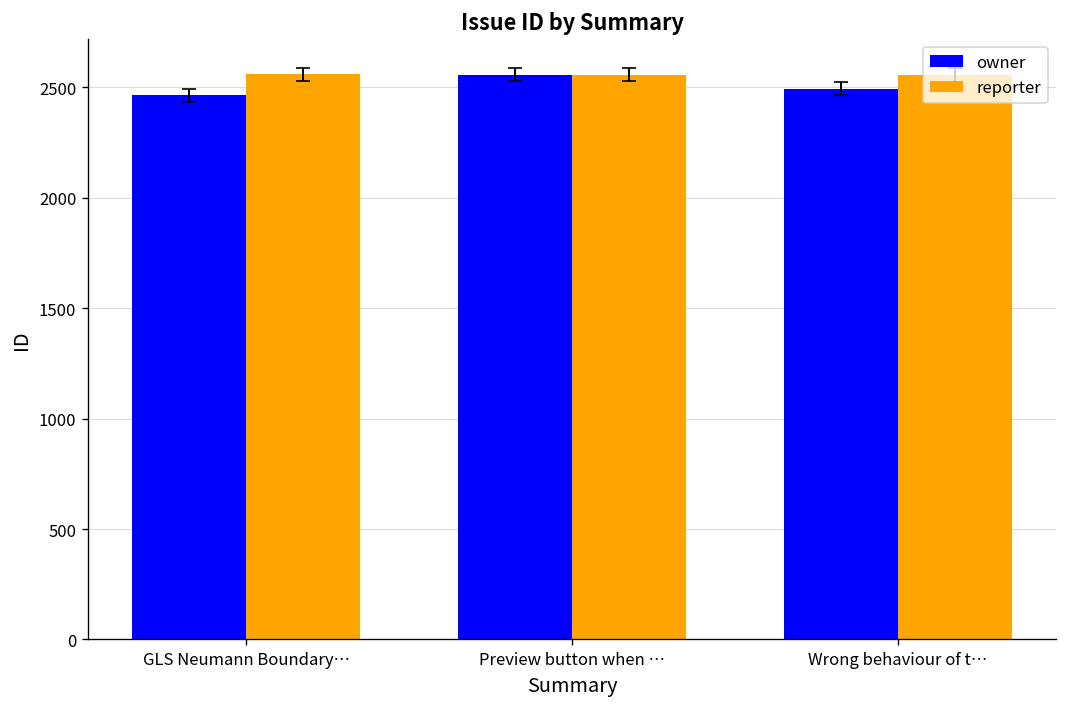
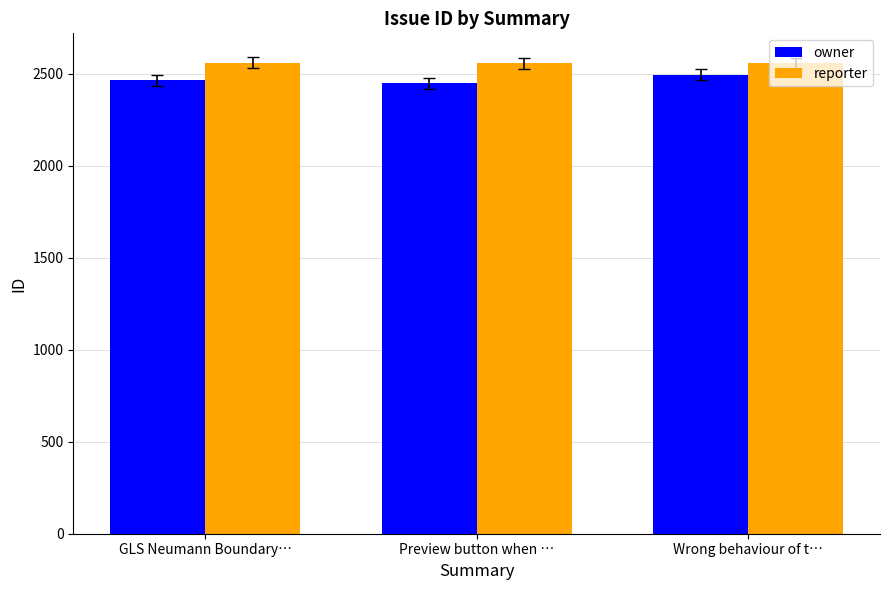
  {
    "owner": {
      "GLS Neumann Boundary…": 2470,
-     "Preview button when …": 2560,
+     "Preview button when …": 2450,
      "Wrong behaviour of t…": 2490
    },
    "reporter": {
      "GLS Neumann Boundary…": 2560,
      "Preview button when …": 2560
    }
  }
